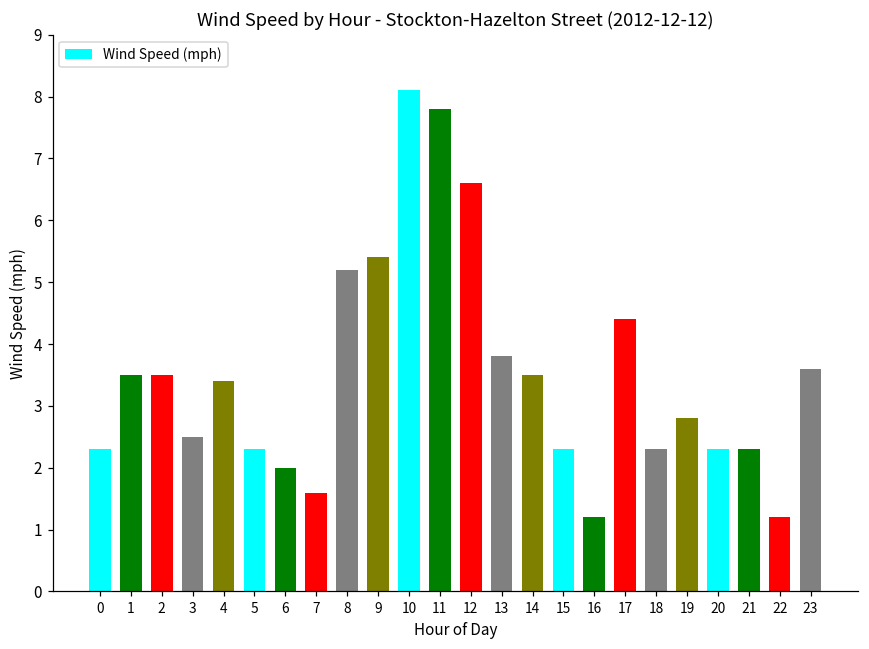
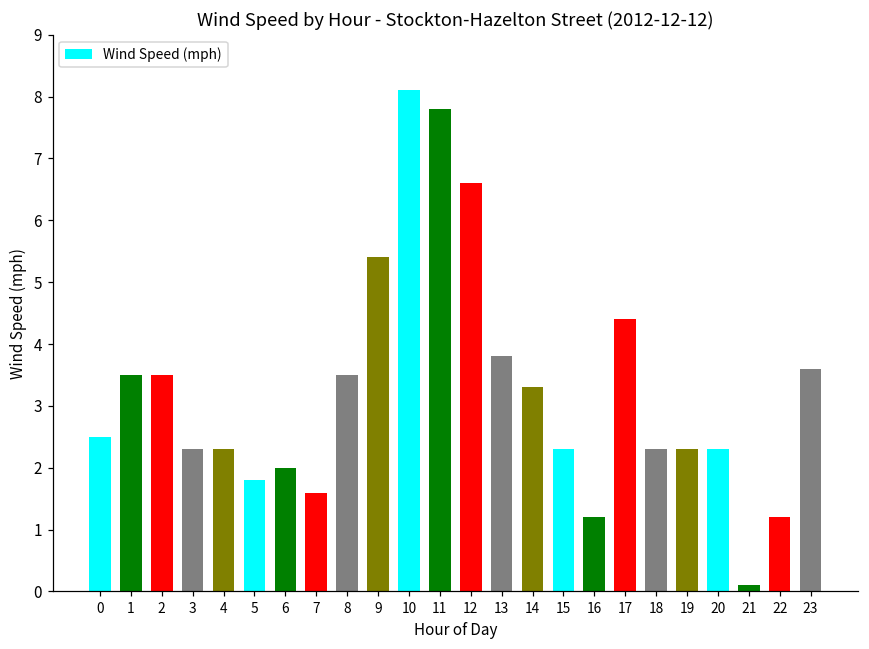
  {
-   "0": 2.3,
+   "0": 2.5,
    "1": 3.5,
    "2": 3.5,
-   "3": 2.5,
-   "4": 3.4,
-   "5": 2.3,
+   "3": 2.3,
+   "4": 2.3,
+   "5": 1.8,
    "6": 2.0,
    "7": 1.6,
-   "8": 5.2,
+   "8": 3.5,
    "9": 5.4,
    "10": 8.1,
    "11": 7.8,
    "12": 6.6,
    "13": 3.8,
-   "14": 3.5,
+   "14": 3.3,
    "15": 2.3,
    "16": 1.2,
    "17": 4.4,
    "18": 2.3,
-   "19": 2.8,
+   "19": 2.3,
    "20": 2.3,
-   "21": 2.3,
+   "21": 0.1,
    "22": 1.2,
    "23": 3.6
  }
